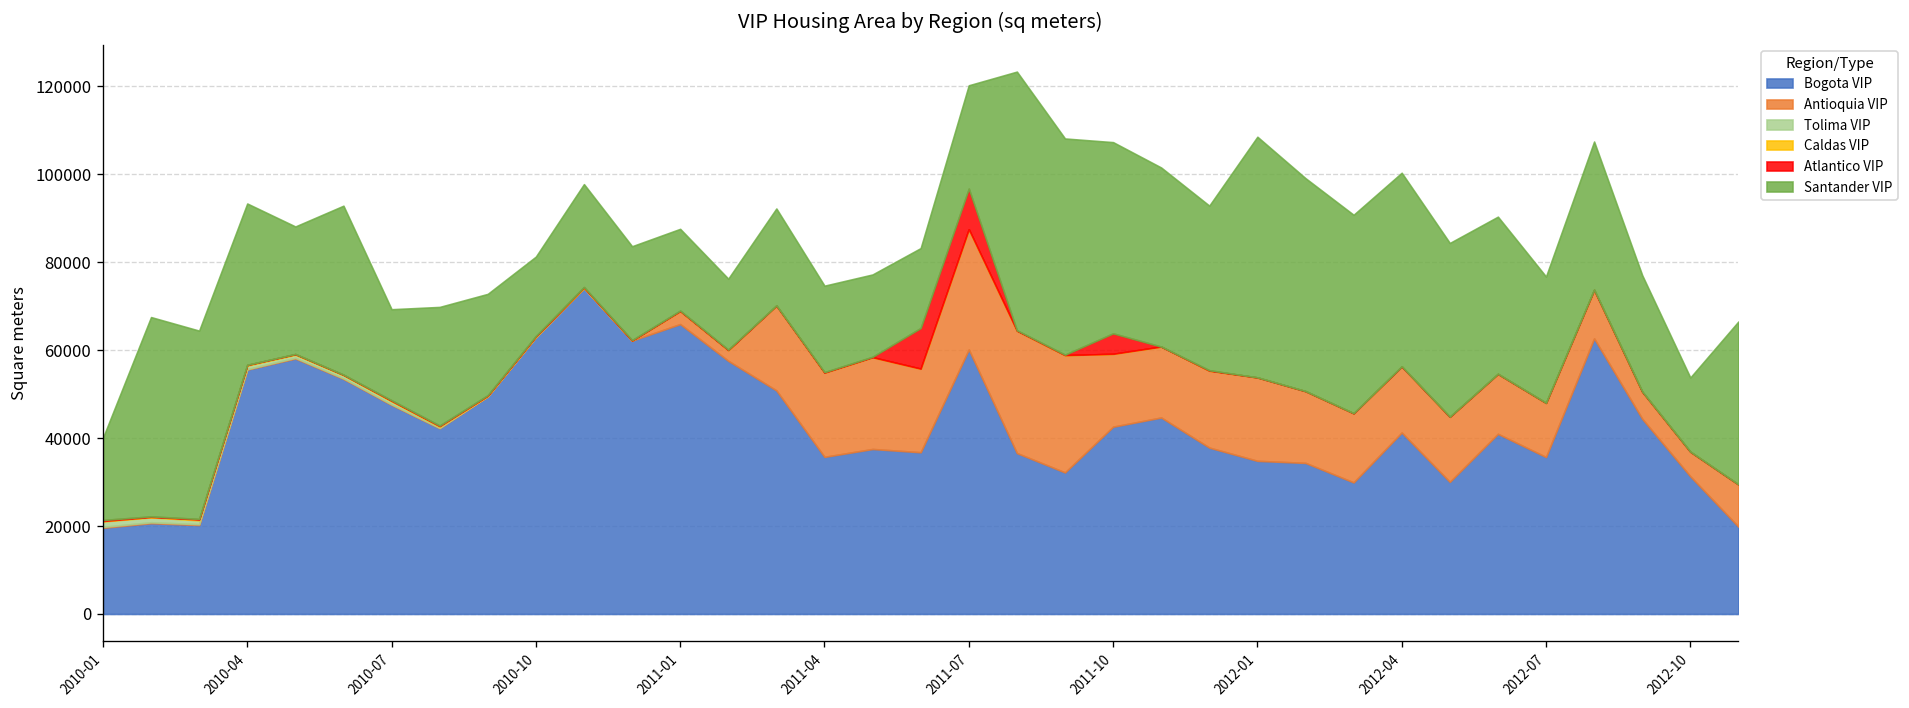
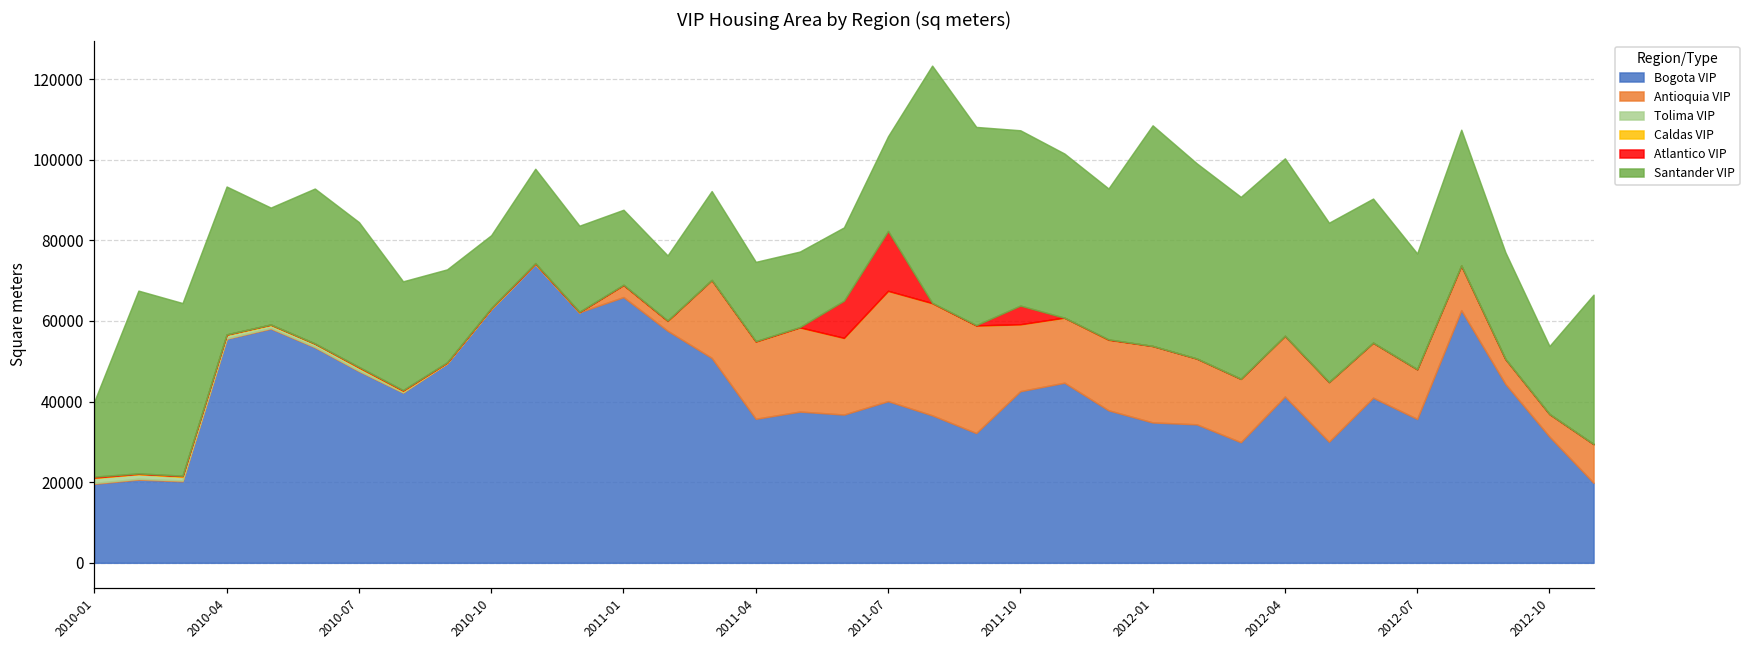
  {
    "Bogota VIP": {
      "2011-01": 66000,
      "2011-04": 36000,
-     "2011-07": 60000,
+     "2011-07": 40000,
      "2011-10": 43000,
      "2012-01": 35000,
      "2012-04": 41000,
      "2012-07": 36000,
      "2012-10": 31000
    },
    "Atlantico VIP": {
-     "2011-07": 9000,
+     "2011-07": 15000,
      "2011-10": 5000
    },
    "Santander VIP": {
      "2010-01": 19000,
      "2010-04": 37000,
-     "2010-07": 21000,
+     "2010-07": 36000,
      "2010-10": 18000,
      "2011-01": 19000,
      "2011-04": 20000,
      "2011-07": 23000,
      "2011-10": 43000,
      "2012-01": 55000,
      "2012-04": 44000,
      "2012-07": 29000,
      "2012-10": 17000
    }
  }
